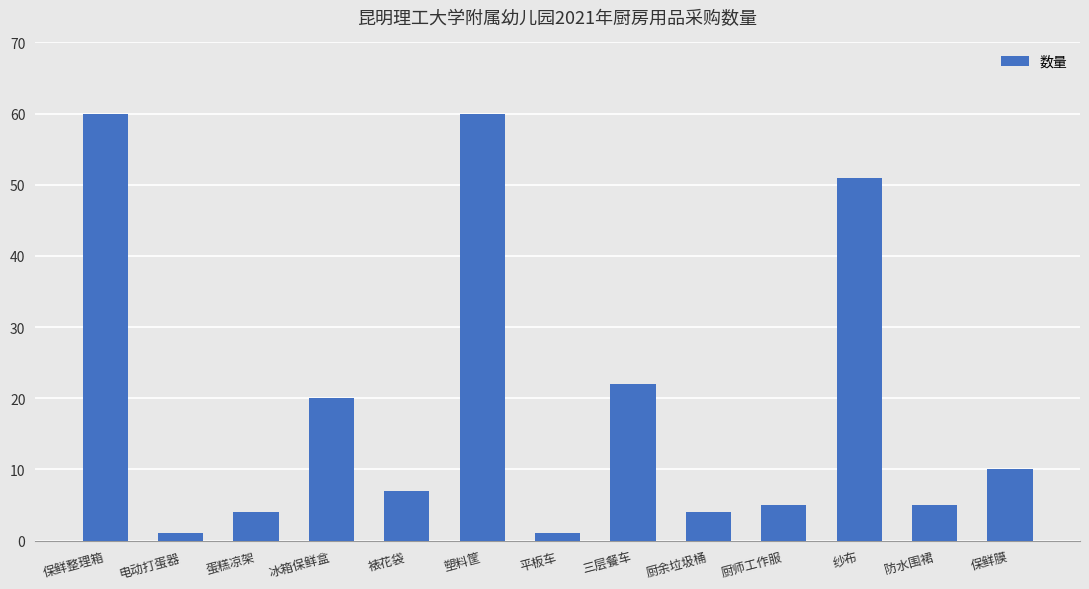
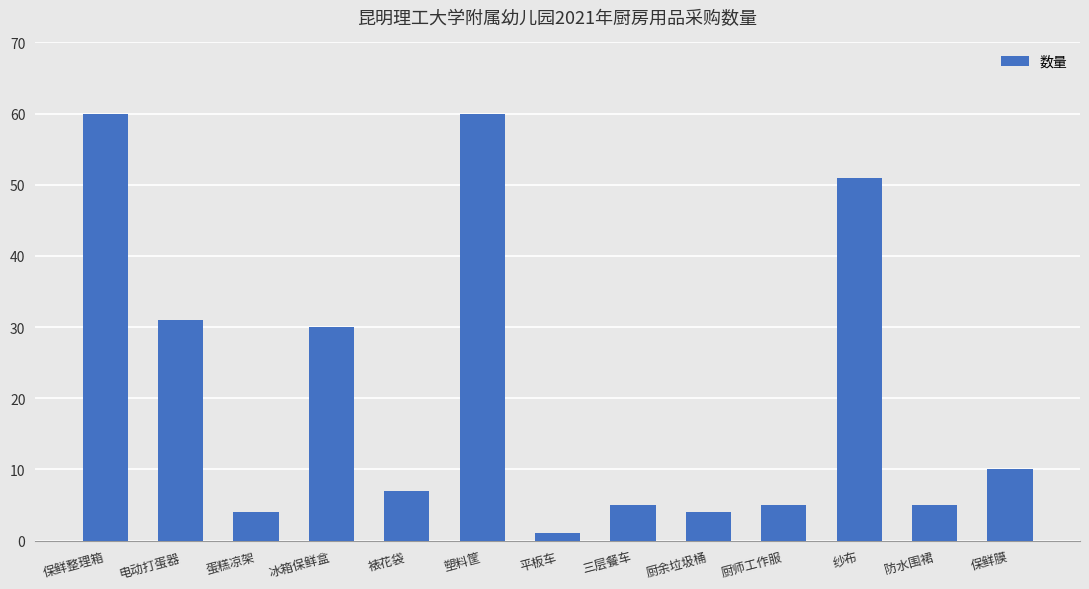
  {
    "保鲜整理箱": 60,
-   "电动打蛋器": 1,
+   "电动打蛋器": 31,
    "蛋糕凉架": 4,
-   "冰箱保鲜盒": 20,
+   "冰箱保鲜盒": 30,
    "裱花袋": 7,
    "塑料筐": 60,
    "平板车": 1,
-   "三层餐车": 22,
+   "三层餐车": 5,
    "厨余垃圾桶": 4,
    "厨师工作服": 5,
    "纱布": 51,
    "防水围裙": 5,
    "保鲜膜": 10
  }
